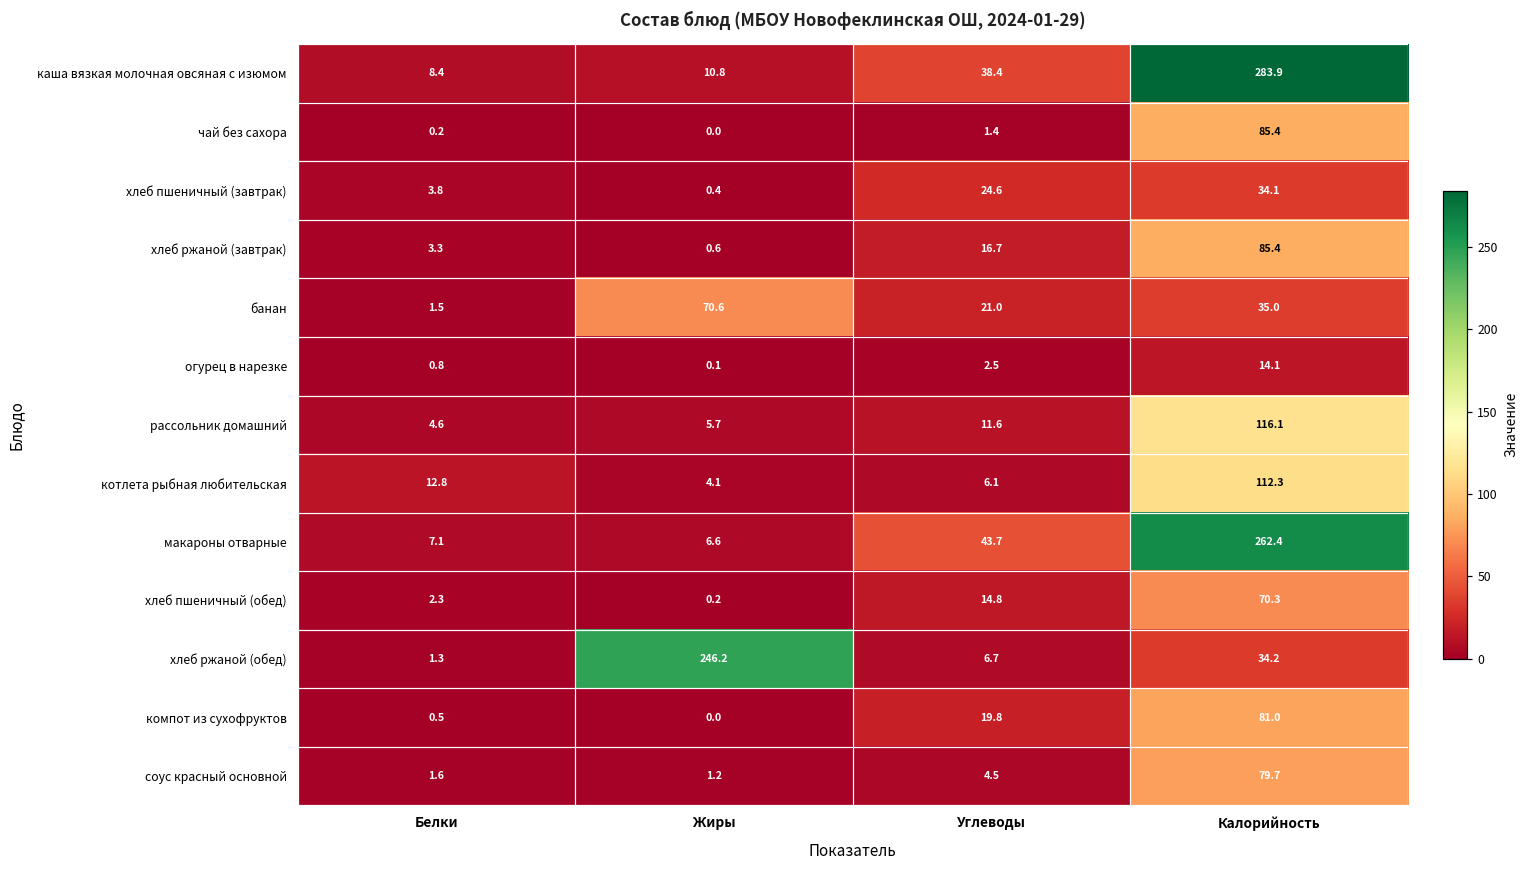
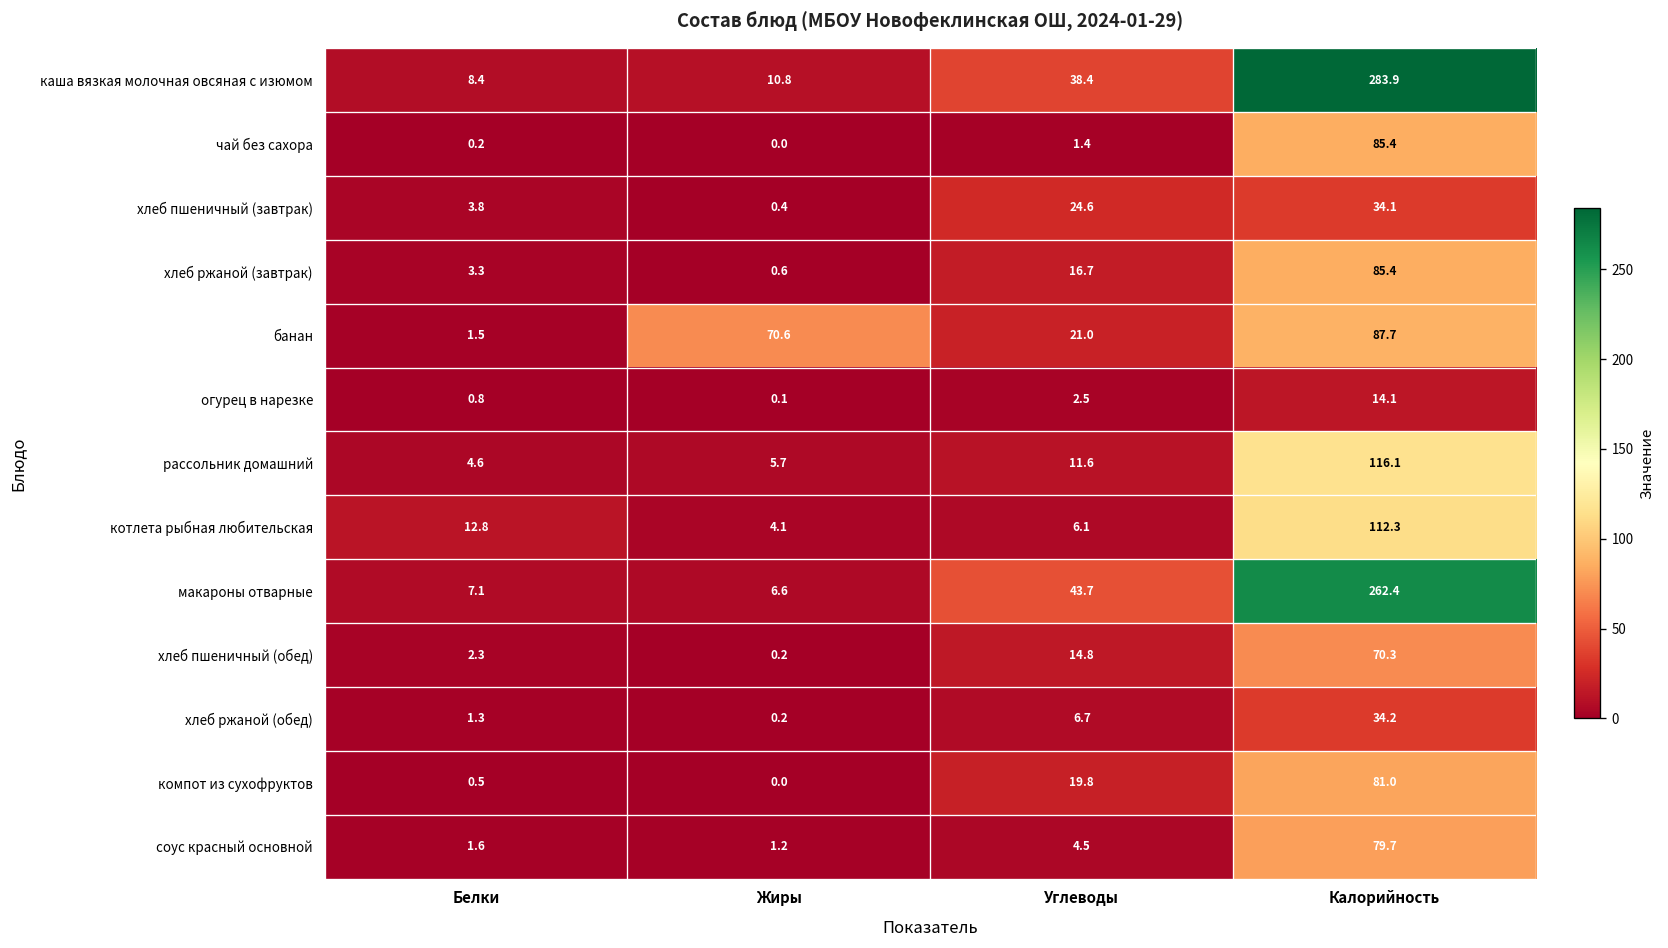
  {
    "каша вязкая молочная овсяная с изюмом": {
      "Белки": 8.4,
      "Жиры": 10.8,
      "Углеводы": 38.4,
      "Калорийность": 283.9
    },
    "чай без сахора": {
      "Белки": 0.2,
      "Жиры": 0.0,
      "Углеводы": 1.4,
      "Калорийность": 85.4
    },
    "хлеб пшеничный (завтрак)": {
      "Белки": 3.8,
      "Жиры": 0.4,
      "Углеводы": 24.6,
      "Калорийность": 34.1
    },
    "хлеб ржаной (завтрак)": {
      "Белки": 3.3,
      "Жиры": 0.6,
      "Углеводы": 16.7,
      "Калорийность": 85.4
    },
    "банан": {
      "Белки": 1.5,
      "Жиры": 70.6,
      "Углеводы": 21.0,
-     "Калорийность": 35.0
+     "Калорийность": 87.7
    },
    "огурец в нарезке": {
      "Белки": 0.8,
      "Жиры": 0.1,
      "Углеводы": 2.5,
      "Калорийность": 14.1
    },
    "рассольник домашний": {
      "Белки": 4.6,
      "Жиры": 5.7,
      "Углеводы": 11.6,
      "Калорийность": 116.1
    },
    "котлета рыбная любительская": {
      "Белки": 12.8,
      "Жиры": 4.1,
      "Углеводы": 6.1,
      "Калорийность": 112.3
    },
    "макароны отварные": {
      "Белки": 7.1,
      "Жиры": 6.6,
      "Углеводы": 43.7,
      "Калорийность": 262.4
    },
    "хлеб пшеничный (обед)": {
      "Белки": 2.3,
      "Жиры": 0.2,
      "Углеводы": 14.8,
      "Калорийность": 70.3
    },
    "хлеб ржаной (обед)": {
      "Белки": 1.3,
-     "Жиры": 246.2,
+     "Жиры": 0.2,
      "Углеводы": 6.7,
      "Калорийность": 34.2
    },
    "компот из сухофруктов": {
      "Белки": 0.5,
      "Жиры": 0.0,
      "Углеводы": 19.8,
      "Калорийность": 81.0
    },
    "соус красный основной": {
      "Белки": 1.6,
      "Жиры": 1.2,
      "Углеводы": 4.5,
      "Калорийность": 79.7
    }
  }
